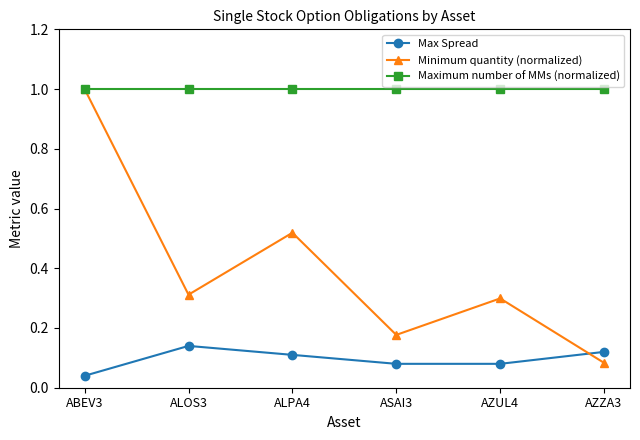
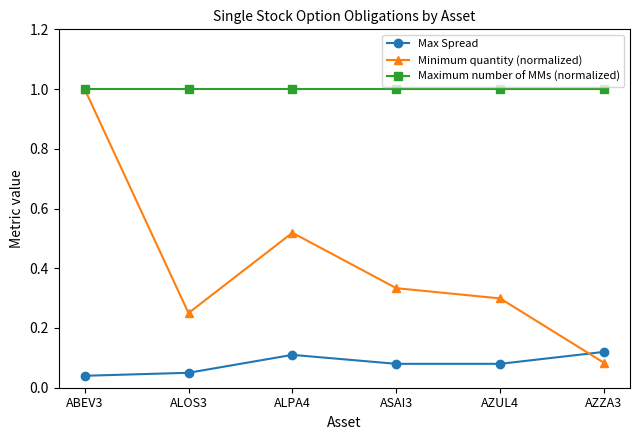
  {
    "Max Spread": {
      "ABEV3": 0.04,
-     "ALOS3": 0.14,
+     "ALOS3": 0.05,
      "ALPA4": 0.11,
      "ASAI3": 0.08,
      "AZUL4": 0.08,
      "AZZA3": 0.12
    },
    "Minimum quantity (normalized)": {
-     "ALOS3": 0.31,
+     "ALOS3": 0.25,
      "ALPA4": 0.52,
-     "ASAI3": 0.18,
+     "ASAI3": 0.33,
      "AZUL4": 0.30,
      "AZZA3": 0.08
    },
    "Maximum number of MMs (normalized)": {
      "ALOS3": 1.00,
      "ALPA4": 1.00,
      "ASAI3": 1.00,
      "AZUL4": 1.00,
      "AZZA3": 1.00
    }
  }
